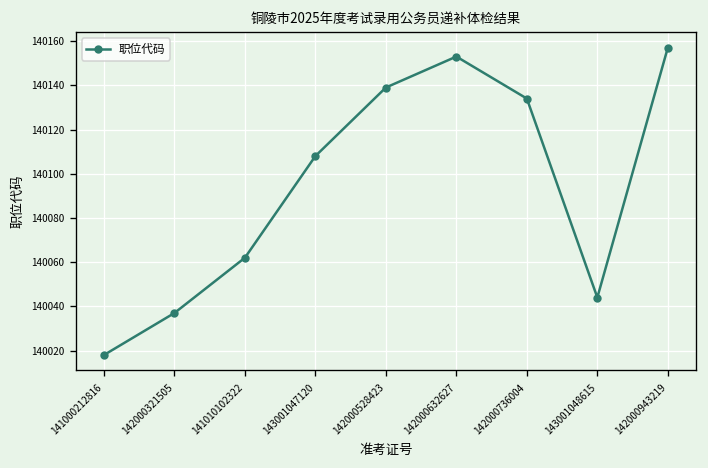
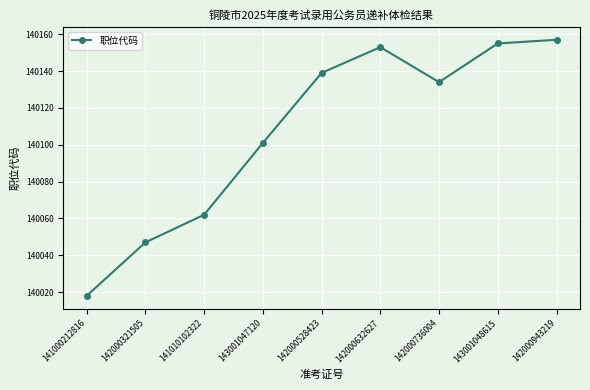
  {
    "141000212816": 140018,
-   "142000321505": 140037,
+   "142000321505": 140047,
    "141010102322": 140062,
-   "143001047120": 140108,
+   "143001047120": 140101,
    "142000528423": 140139,
    "142000632627": 140153,
    "142000736004": 140134,
-   "143001048615": 140044,
+   "143001048615": 140155,
    "142000943219": 140157
  }
